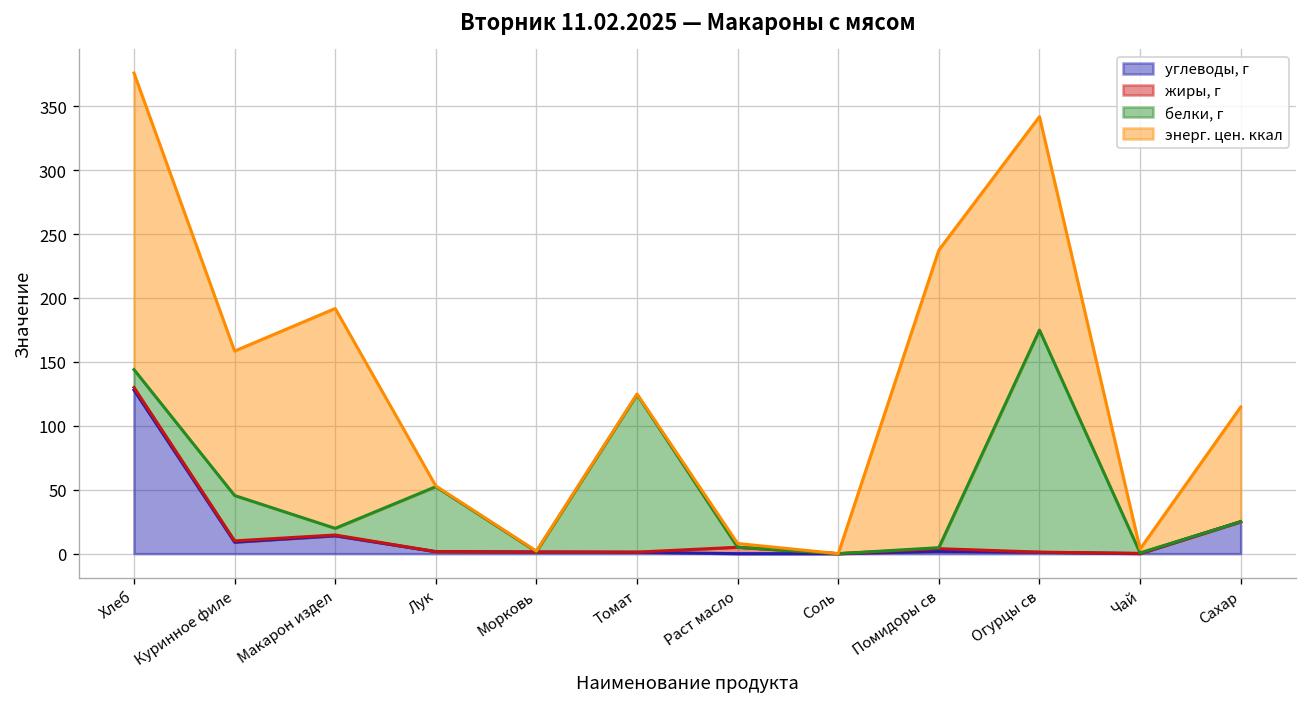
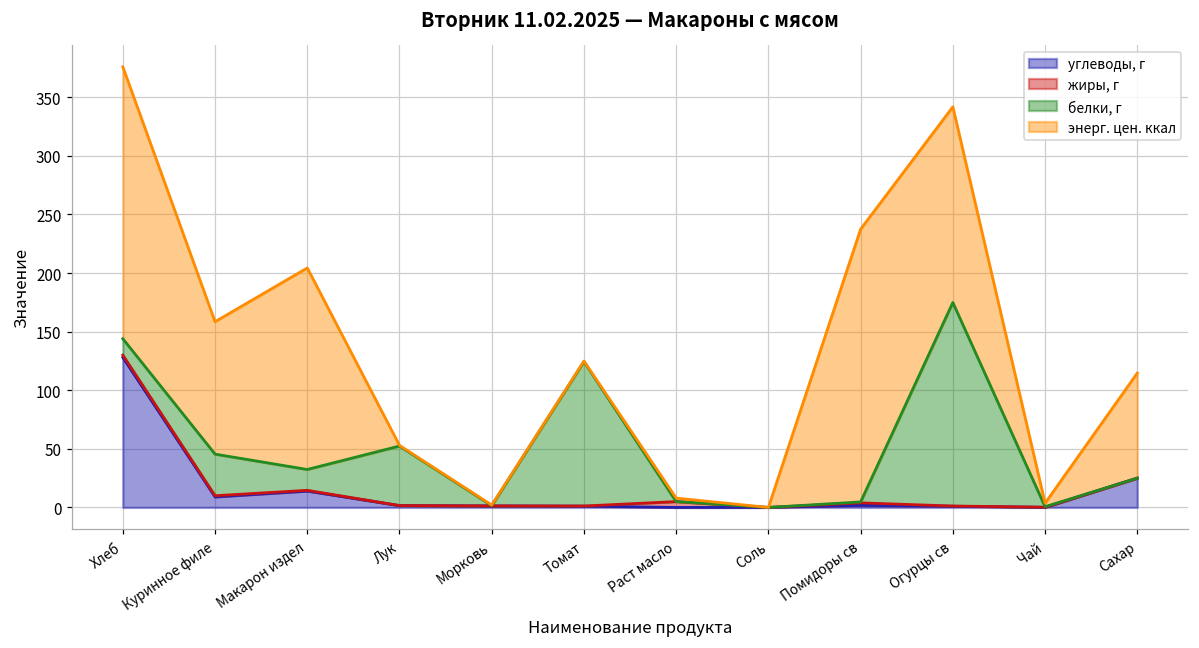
  {
    "углеводы, г": {
      "Раст масло": 0
    },
    "белки, г": {
      "Хлеб": 14,
      "Куринное филе": 36,
-     "Макарон издел": 5,
+     "Макарон издел": 18,
      "Огурцы св": 174
    },
    "энерг. цен. ккал": {
      "Хлеб": 232,
      "Куринное филе": 113,
      "Макарон издел": 172,
      "Раст масло": 3,
      "Помидоры св": 233,
      "Огурцы св": 167,
      "Чай": 3,
      "Сахар": 90
    }
  }
